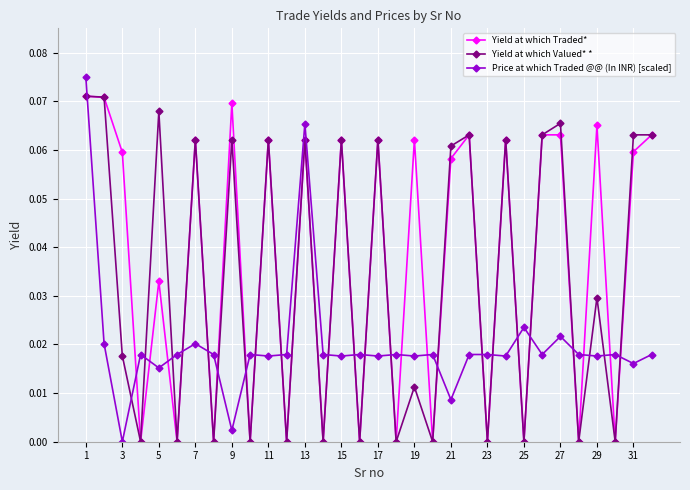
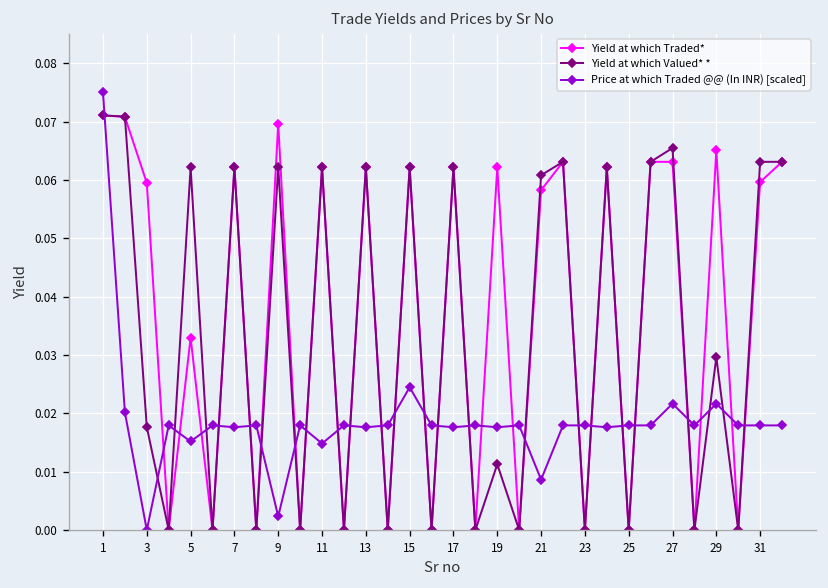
  {
    "Yield at which Traded*": {
      "3": 0.059,
      "5": 0.033,
      "9": 0.070,
      "19": 0.062,
      "21": 0.058,
      "27": 0.063,
      "29": 0.065,
      "31": 0.060
    },
    "Yield at which Valued* *": {
      "3": 0.018,
-     "5": 0.068,
+     "5": 0.062,
      "9": 0.062,
      "19": 0.011,
      "21": 0.061,
      "27": 0.065,
      "29": 0.030,
      "31": 0.063
    },
    "Price at which Traded @@ (In INR) [scaled]": {
      "1": 0.075,
      "3": 0.000,
      "5": 0.015,
-     "7": 0.020,
+     "7": 0.018,
      "9": 0.002,
-     "11": 0.018,
-     "13": 0.065,
-     "15": 0.018,
+     "11": 0.015,
+     "13": 0.018,
+     "15": 0.024,
      "17": 0.018,
      "19": 0.018,
      "21": 0.009,
      "23": 0.018,
-     "25": 0.024,
+     "25": 0.018,
      "27": 0.022,
-     "29": 0.018,
-     "31": 0.016
+     "29": 0.022,
+     "31": 0.018
    }
  }
